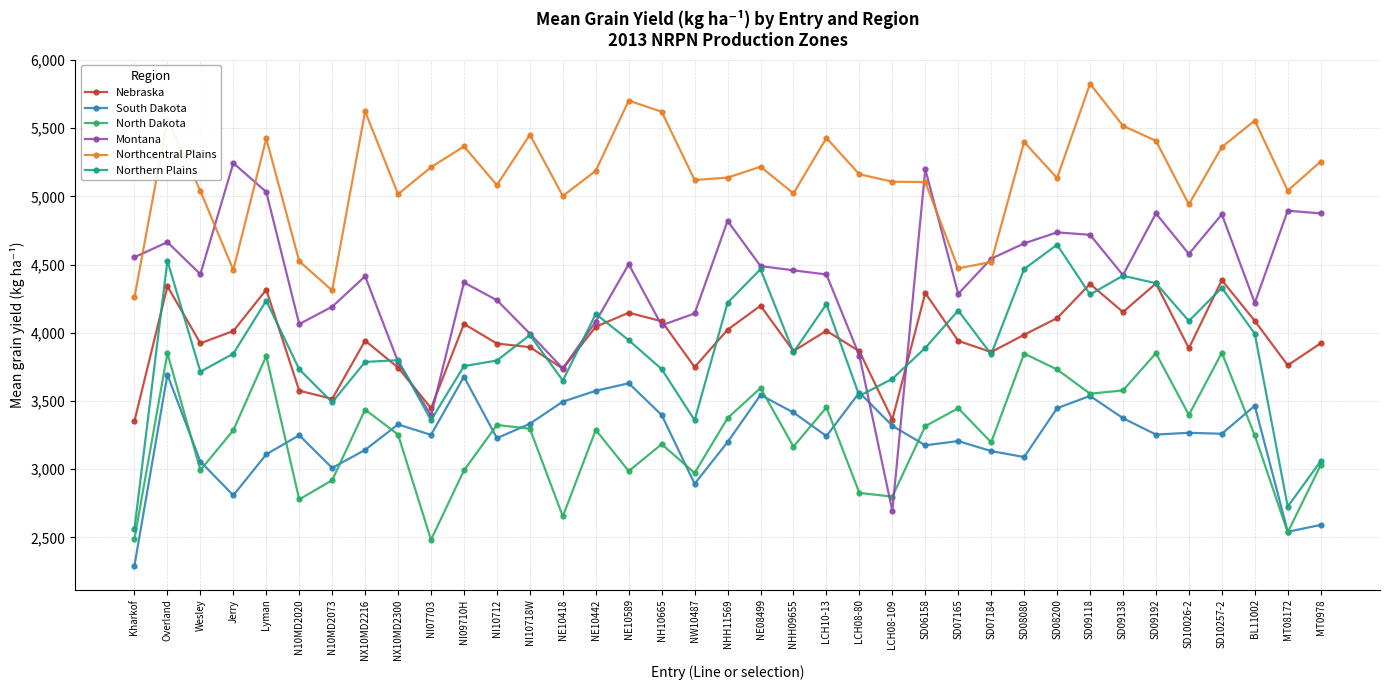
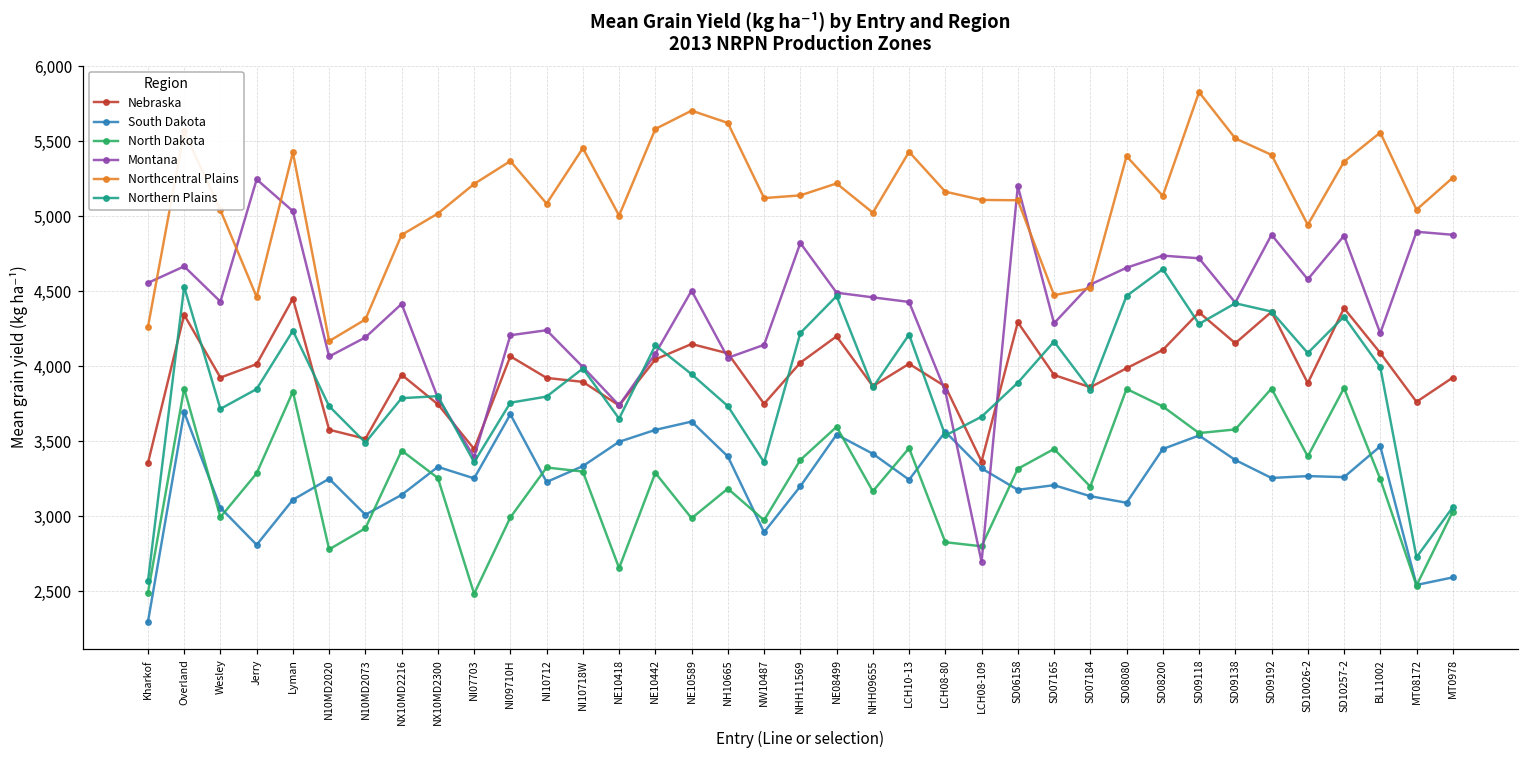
  {
    "Nebraska": {
      "Kharkof": "3,350",
      "Overland": "4,340",
      "Wesley": "3,920",
      "Jerry": "4,010",
-     "Lyman": "4,320",
+     "Lyman": "4,450",
      "N10MD2020": "3,580",
      "N10MD2073": "3,520",
      "NX10MD2216": "3,940",
      "NX10MD2300": "3,740",
      "NI07703": "3,450",
      "NI09710H": "4,060",
      "NI10712": "3,920",
      "NI10718W": "3,890",
      "NE10442": "4,040",
      "NE10589": "4,150",
      "NH10665": "4,080",
      "NW10487": "3,750",
      "NHH11569": "4,020",
      "NE08499": "4,200",
      "LCH10-13": "4,010",
      "LCH08-80": "3,860",
      "LCH08-109": "3,360",
      "SD06158": "4,290",
      "SD07165": "3,940",
      "SD08080": "3,990",
      "SD08200": "4,110",
      "SD09118": "4,360",
      "SD09138": "4,150",
      "SD10026-2": "3,890",
      "SD10257-2": "4,390",
      "BL11002": "4,090",
      "MT08172": "3,760",
      "MT0978": "3,920"
    },
    "South Dakota": {
      "Kharkof": "2,290",
      "Overland": "3,690",
      "Wesley": "3,060",
      "Jerry": "2,810",
      "Lyman": "3,110",
      "N10MD2020": "3,250",
      "N10MD2073": "3,010",
      "NX10MD2216": "3,140",
      "NX10MD2300": "3,330",
      "NI07703": "3,250",
      "NI09710H": "3,680",
      "NI10712": "3,230",
      "NI10718W": "3,330",
      "NE10418": "3,490",
      "NE10442": "3,570",
      "NE10589": "3,630",
      "NH10665": "3,400",
      "NW10487": "2,890",
      "NHH11569": "3,200",
      "NE08499": "3,540",
      "NHH09655": "3,420",
      "LCH10-13": "3,240",
      "LCH08-80": "3,560",
      "LCH08-109": "3,320",
      "SD06158": "3,170",
      "SD07165": "3,210",
      "SD07184": "3,130",
      "SD08080": "3,090",
      "SD08200": "3,450",
      "SD09138": "3,370",
      "SD09192": "3,250",
      "SD10026-2": "3,270",
      "SD10257-2": "3,260",
      "BL11002": "3,470",
      "MT0978": "2,590"
    },
    "Montana": {
      "Kharkof": "4,550",
      "Overland": "4,660",
      "Wesley": "4,430",
      "Jerry": "5,240",
      "Lyman": "5,030",
      "N10MD2020": "4,060",
      "N10MD2073": "4,190",
      "NX10MD2216": "4,410",
      "NI07703": "3,390",
-     "NI09710H": "4,370",
+     "NI09710H": "4,210",
      "NI10712": "4,240",
      "NE10442": "4,080",
      "NE10589": "4,500",
      "NH10665": "4,060",
      "NW10487": "4,140",
      "NHH11569": "4,820",
      "NE08499": "4,490",
      "NHH09655": "4,460",
      "LCH10-13": "4,430",
      "LCH08-80": "3,830",
      "LCH08-109": "2,690",
      "SD06158": "5,200",
      "SD07165": "4,290",
      "SD07184": "4,540",
      "SD08080": "4,660",
      "SD08200": "4,740",
      "SD09118": "4,720",
      "SD09192": "4,880",
      "SD10026-2": "4,580",
      "SD10257-2": "4,870",
      "BL11002": "4,220",
      "MT08172": "4,900",
      "MT0978": "4,880"
    },
    "Northcentral Plains": {
      "Kharkof": "4,260",
      "Wesley": "5,040",
      "Jerry": "4,460",
      "Lyman": "5,420",
-     "N10MD2020": "4,520",
+     "N10MD2020": "4,170",
      "N10MD2073": "4,310",
-     "NX10MD2216": "5,620",
+     "NX10MD2216": "4,870",
      "NX10MD2300": "5,020",
      "NI07703": "5,210",
      "NI09710H": "5,370",
      "NI10712": "5,080",
      "NI10718W": "5,450",
      "NE10418": "5,000",
-     "NE10442": "5,190",
+     "NE10442": "5,580",
      "NE10589": "5,700",
      "NH10665": "5,620",
      "NW10487": "5,120",
      "NHH11569": "5,140",
      "NE08499": "5,220",
      "NHH09655": "5,020",
      "LCH10-13": "5,430",
      "LCH08-80": "5,160",
      "LCH08-109": "5,110",
      "SD06158": "5,110",
      "SD07165": "4,470",
      "SD07184": "4,520",
      "SD08080": "5,400",
      "SD08200": "5,130",
      "SD09118": "5,830",
      "SD09138": "5,520",
      "SD09192": "5,410",
      "SD10026-2": "4,940",
      "SD10257-2": "5,360",
      "BL11002": "5,560",
      "MT08172": "5,040",
      "MT0978": "5,260"
    }
  }
